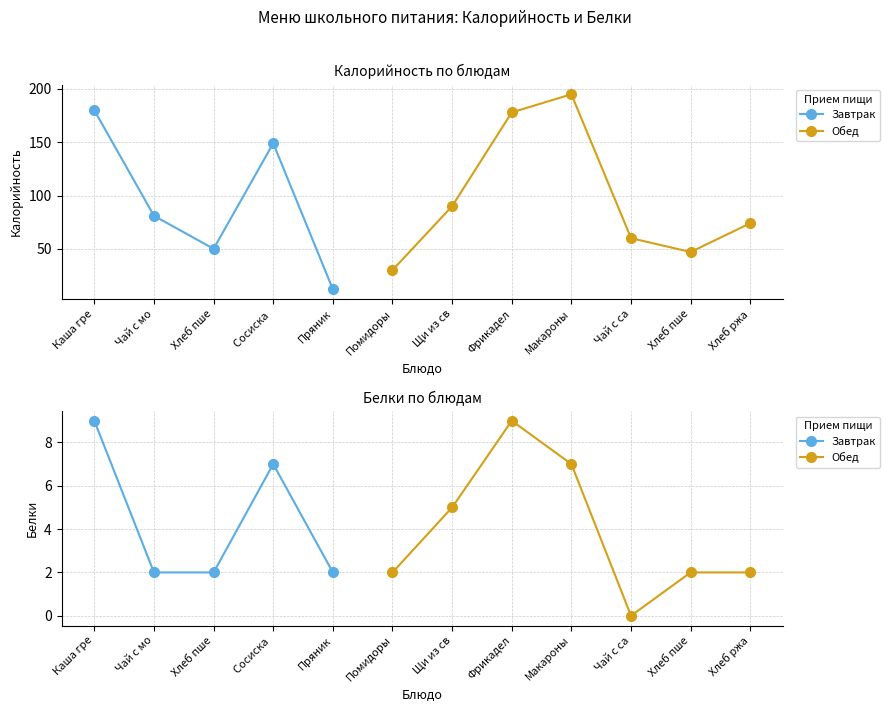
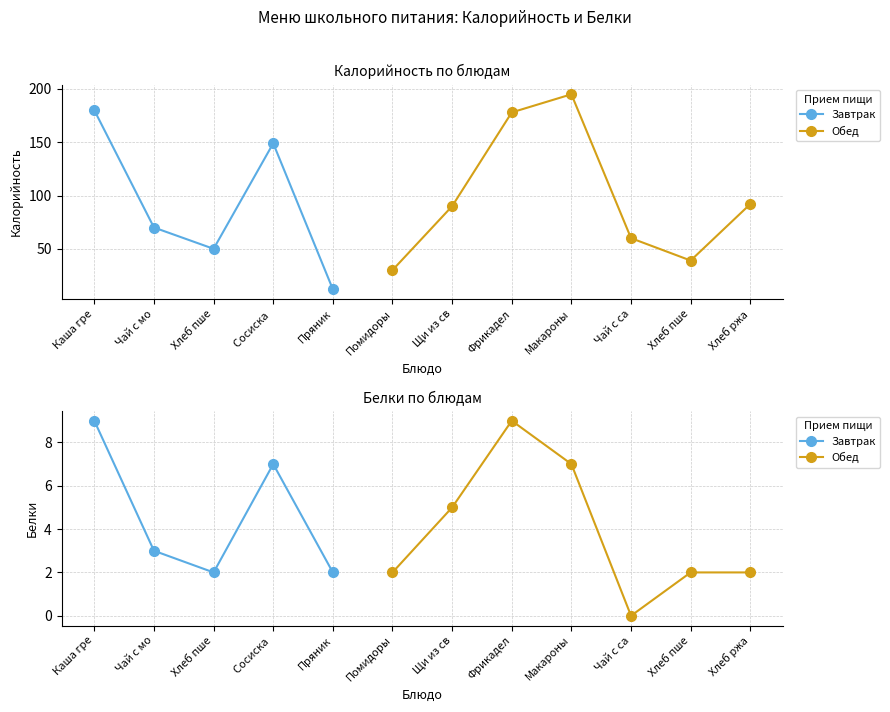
  {
    "Калорийность по блюдам": {
      "Завтрак": {
        "Каша гре": 180,
-       "Чай с мо": 81,
+       "Чай с мо": 70,
        "Хлеб пше": 50,
        "Сосиска": 149,
        "Пряник": 12
      },
      "Обед": {
        "Помидоры": 30,
        "Щи из св": 90,
        "Фрикадел": 178,
        "Макароны": 195,
        "Чай с са": 60,
-       "Хлеб пше": 47,
-       "Хлеб ржа": 74
+       "Хлеб пше": 39,
+       "Хлеб ржа": 92
      }
    },
    "Белки по блюдам": {
      "Завтрак": {
        "Каша гре": 9,
-       "Чай с мо": 2,
+       "Чай с мо": 3,
        "Хлеб пше": 2,
        "Сосиска": 7,
        "Пряник": 2
      },
      "Обед": {
        "Помидоры": 2,
        "Щи из св": 5,
        "Фрикадел": 9,
        "Макароны": 7,
        "Чай с са": 0,
        "Хлеб пше": 2,
        "Хлеб ржа": 2
      }
    }
  }
